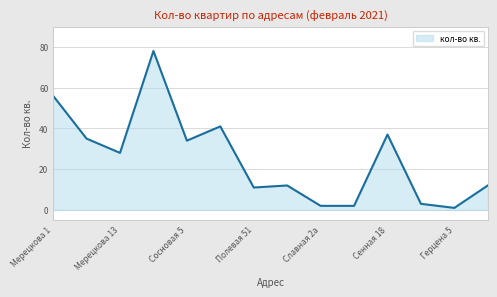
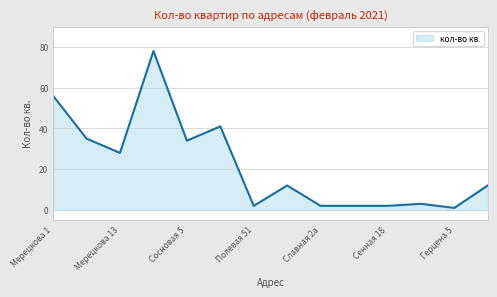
  {
    "Мерецкова 1": 56,
    "Мерецкова 13": 28,
    "Сосновая 5": 34,
-   "Полевая 51": 11,
+   "Полевая 51": 2,
    "Славная 2а": 2,
-   "Сенная 18": 37,
+   "Сенная 18": 2,
    "Герцена 5": 1
  }
